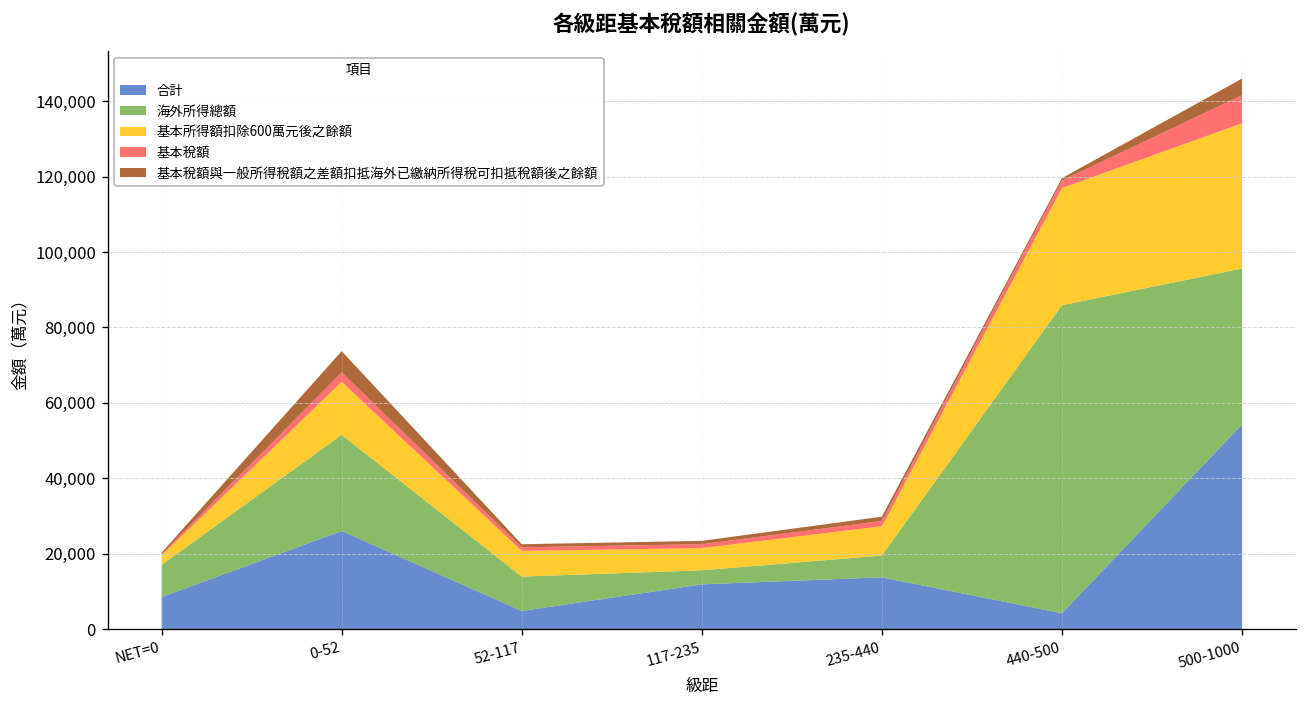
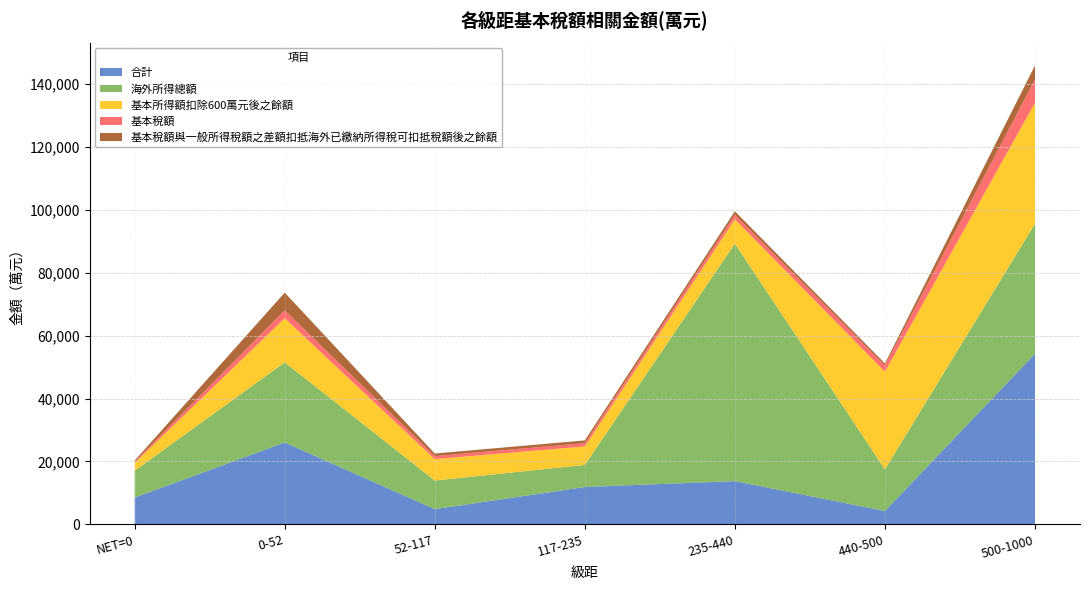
  {
    "合計": {
      "NET=0": "9,000",
      "0-52": "26,000",
      "52-117": "5,000",
      "117-235": "12,000",
      "235-440": "14,000",
      "440-500": "4,000",
      "500-1000": "54,000"
    },
    "海外所得總額": {
      "NET=0": "9,000",
      "0-52": "25,000",
      "52-117": "9,000",
-     "117-235": "4,000",
-     "235-440": "6,000",
-     "440-500": "82,000",
+     "117-235": "7,000",
+     "235-440": "76,000",
+     "440-500": "13,000",
      "500-1000": "41,000"
    },
    "基本所得額扣除600萬元後之餘額": {
      "0-52": "14,000",
      "52-117": "7,000",
      "117-235": "6,000",
      "235-440": "8,000",
      "440-500": "31,000",
      "500-1000": "39,000"
    },
    "基本稅額": {
      "0-52": "3,000",
      "52-117": "1,000",
      "117-235": "1,000",
      "235-440": "1,000",
      "500-1000": "7,000"
    },
    "基本稅額與一般所得稅額之差額扣抵海外已繳納所得稅可扣抵稅額後之餘額": {
      "0-52": "6,000",
      "52-117": "1,000",
      "117-235": "1,000",
      "235-440": "1,000",
      "500-1000": "4,000"
    }
  }
